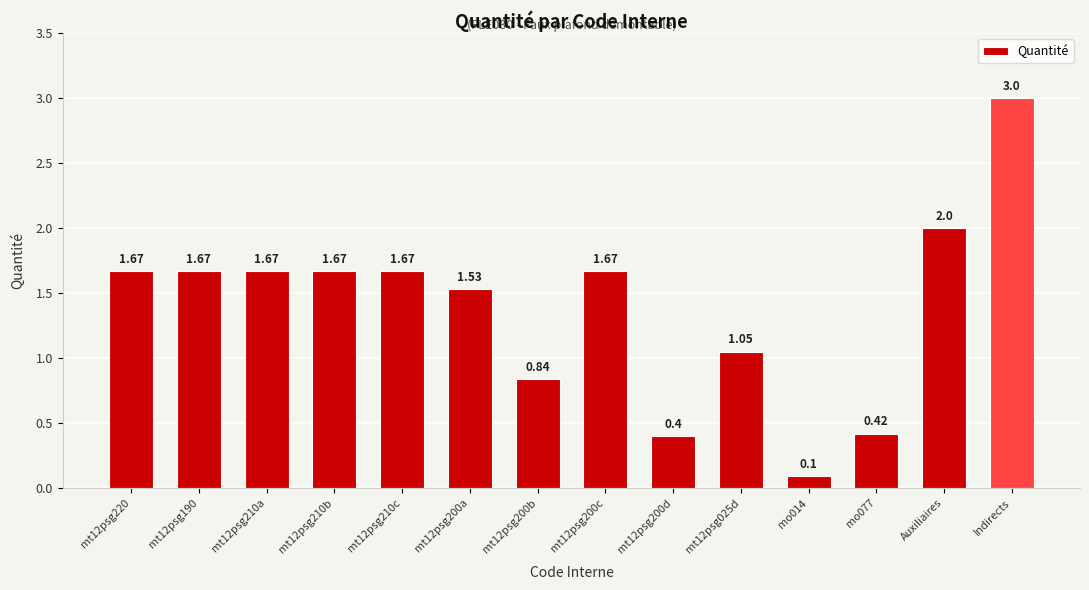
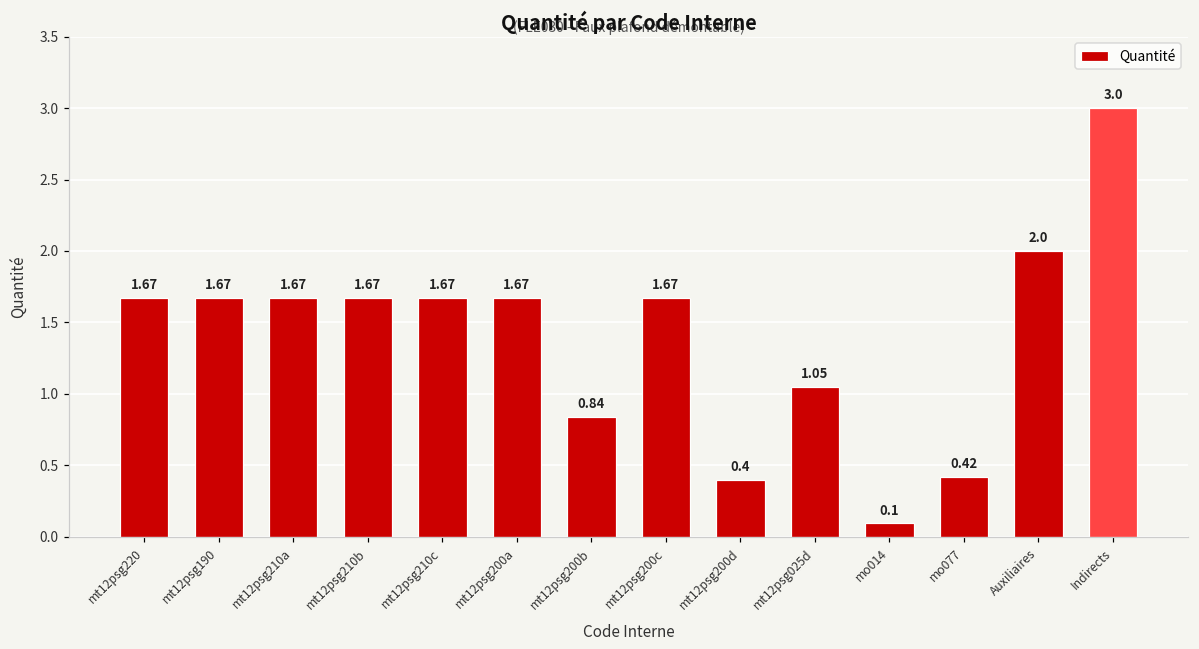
  {
    "mt12psg220": 1.67,
    "mt12psg190": 1.67,
    "mt12psg210a": 1.67,
    "mt12psg210b": 1.67,
    "mt12psg210c": 1.67,
-   "mt12psg200a": 1.53,
+   "mt12psg200a": 1.67,
    "mt12psg200b": 0.84,
    "mt12psg200c": 1.67,
    "mt12psg200d": 0.4,
    "mt12psg025d": 1.05,
    "mo014": 0.1,
    "mo077": 0.42,
    "Auxiliaires": 2.0,
    "Indirects": 3.0
  }
